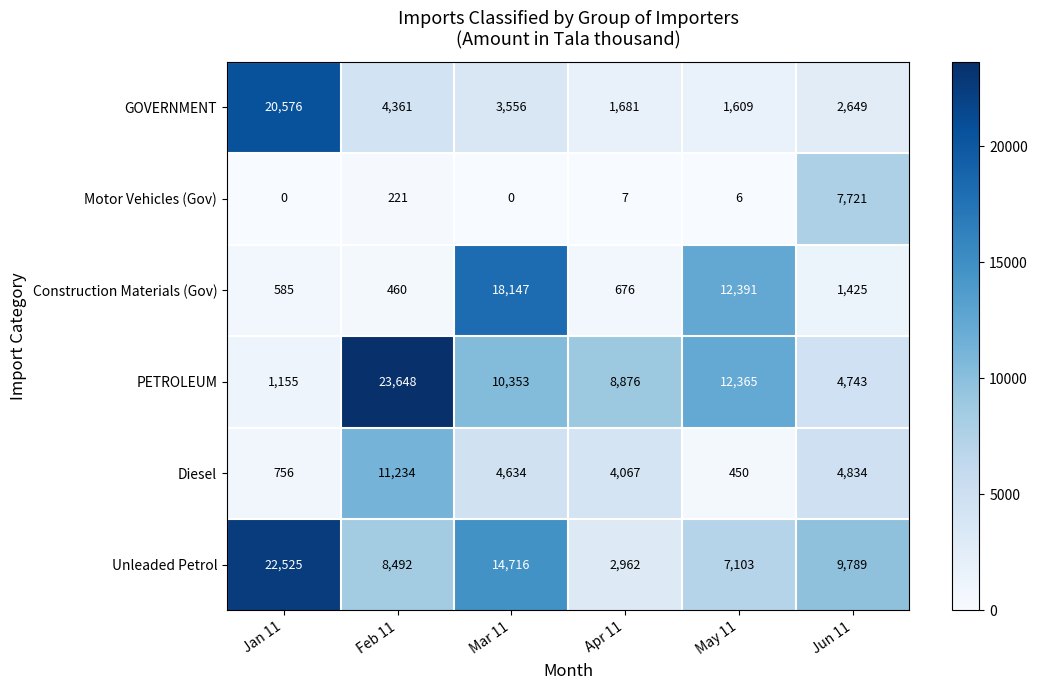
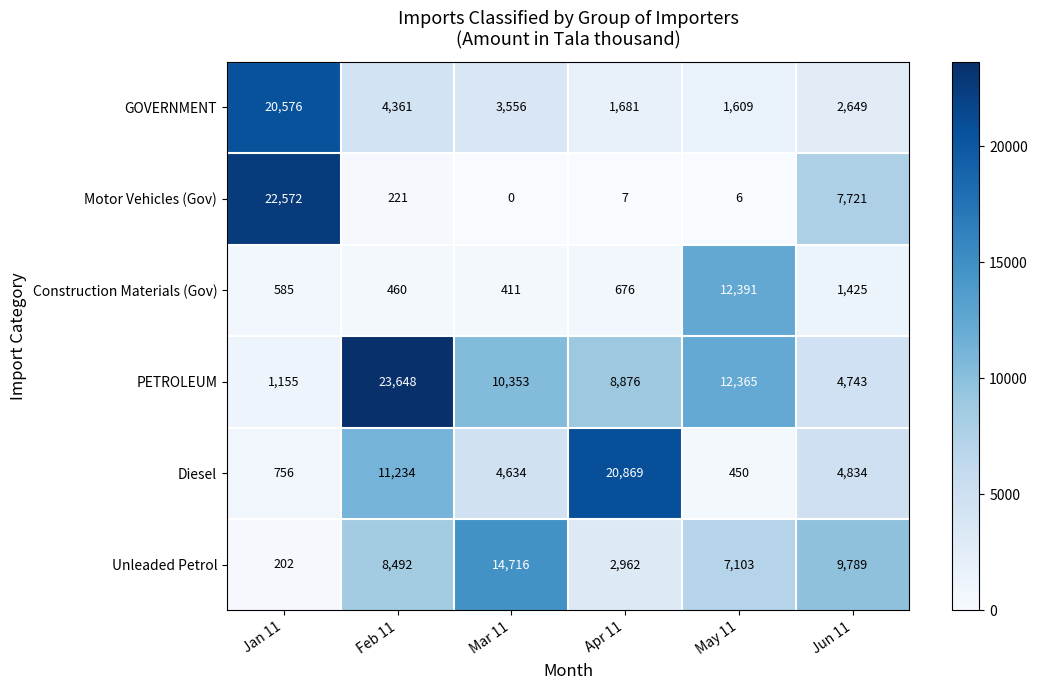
  {
    "GOVERNMENT": {
      "Jan 11": "20,576",
      "Feb 11": "4,361",
      "Mar 11": "3,556",
      "Apr 11": "1,681",
      "May 11": "1,609",
      "Jun 11": "2,649"
    },
    "Motor Vehicles (Gov)": {
-     "Jan 11": "0",
+     "Jan 11": "22,572",
      "Feb 11": "221",
      "Mar 11": "0",
      "Apr 11": "7",
      "May 11": "6",
      "Jun 11": "7,721"
    },
    "Construction Materials (Gov)": {
      "Jan 11": "585",
      "Feb 11": "460",
-     "Mar 11": "18,147",
+     "Mar 11": "411",
      "Apr 11": "676",
      "May 11": "12,391",
      "Jun 11": "1,425"
    },
    "PETROLEUM": {
      "Jan 11": "1,155",
      "Feb 11": "23,648",
      "Mar 11": "10,353",
      "Apr 11": "8,876",
      "May 11": "12,365",
      "Jun 11": "4,743"
    },
    "Diesel": {
      "Jan 11": "756",
      "Feb 11": "11,234",
      "Mar 11": "4,634",
-     "Apr 11": "4,067",
+     "Apr 11": "20,869",
      "May 11": "450",
      "Jun 11": "4,834"
    },
    "Unleaded Petrol": {
-     "Jan 11": "22,525",
+     "Jan 11": "202",
      "Feb 11": "8,492",
      "Mar 11": "14,716",
      "Apr 11": "2,962",
      "May 11": "7,103",
      "Jun 11": "9,789"
    }
  }
